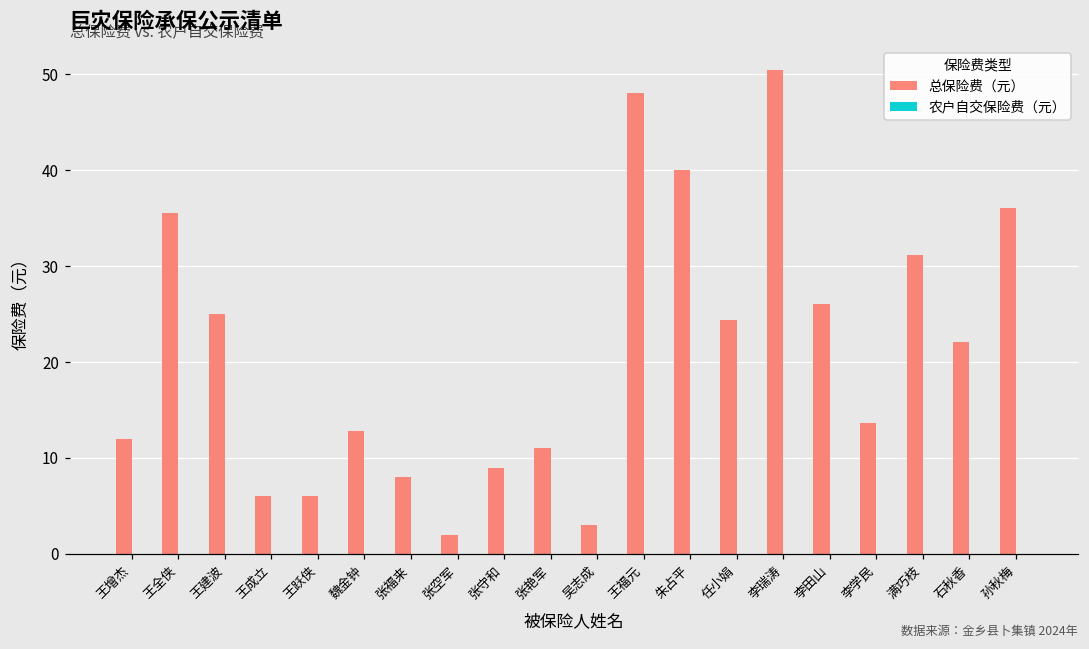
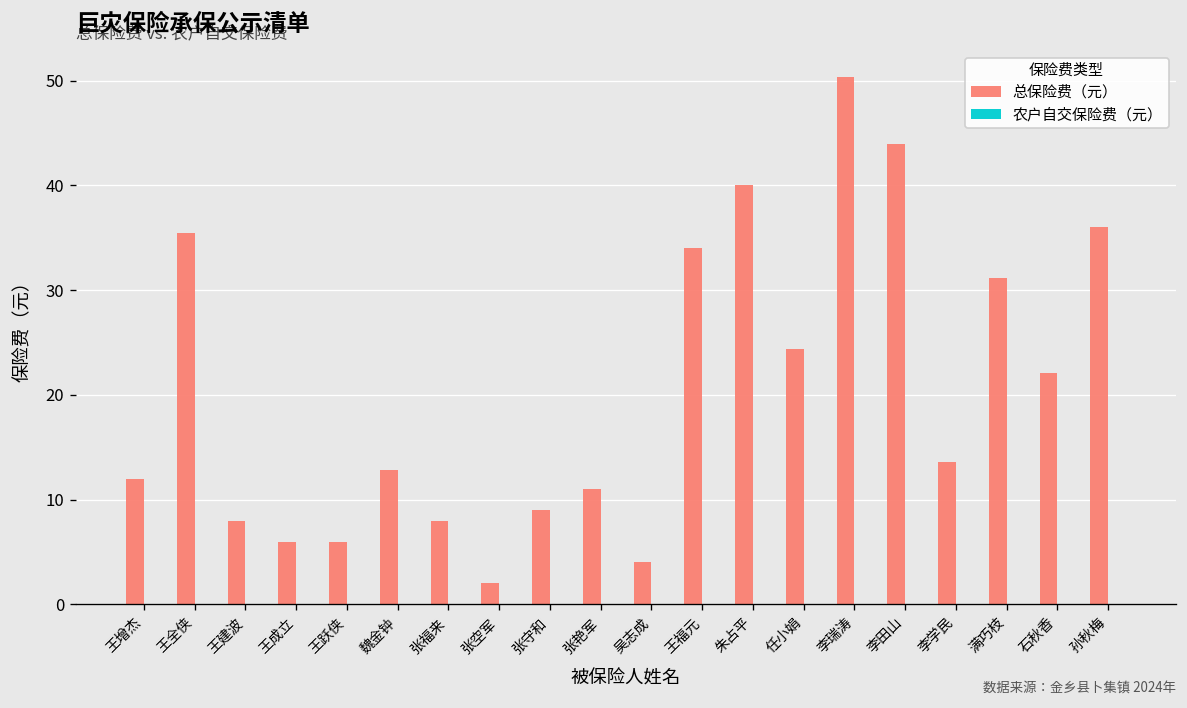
  {
    "总保险费（元）": {
      "王增杰": 12,
      "王全侠": 36,
-     "王建波": 25,
+     "王建波": 8,
      "王成立": 6,
      "王跃侠": 6,
      "魏金钟": 13,
      "张福来": 8,
      "张空军": 2,
      "张守和": 9,
      "张艳军": 11,
-     "吴志成": 3,
-     "王福元": 48,
+     "吴志成": 4,
+     "王福元": 34,
      "朱占平": 40,
      "任小娟": 24,
      "李瑞涛": 50,
-     "李田山": 26,
+     "李田山": 44,
      "李学民": 14,
      "满巧枝": 31,
      "石秋香": 22,
      "孙秋梅": 36
    },
    "农户自交保险费（元）": {
      "王增杰": 0,
      "王全侠": 0,
      "王建波": 0,
      "王成立": 0,
      "王跃侠": 0,
      "魏金钟": 0,
      "张福来": 0,
      "张空军": 0,
      "张守和": 0,
      "张艳军": 0,
      "吴志成": 0,
      "王福元": 0,
      "朱占平": 0,
      "任小娟": 0,
      "李瑞涛": 0,
      "李田山": 0,
      "李学民": 0,
      "满巧枝": 0,
      "石秋香": 0,
      "孙秋梅": 0
    }
  }
